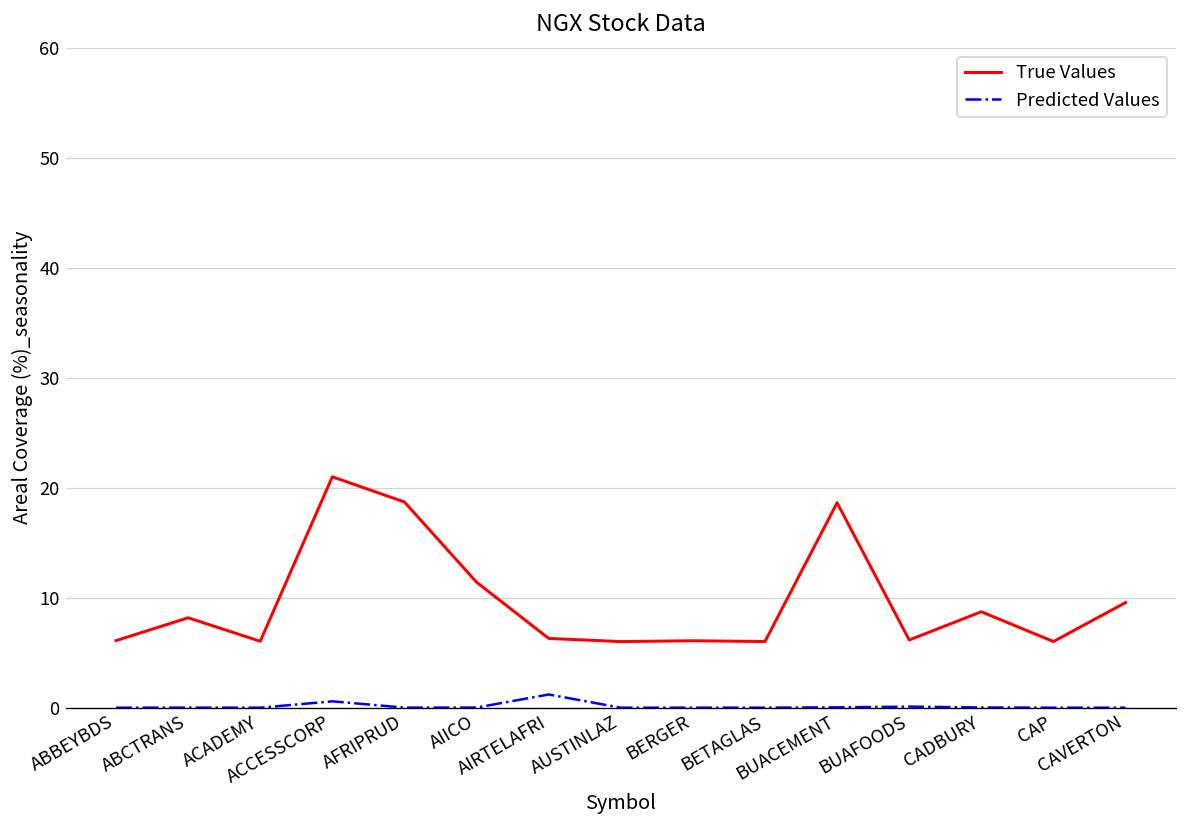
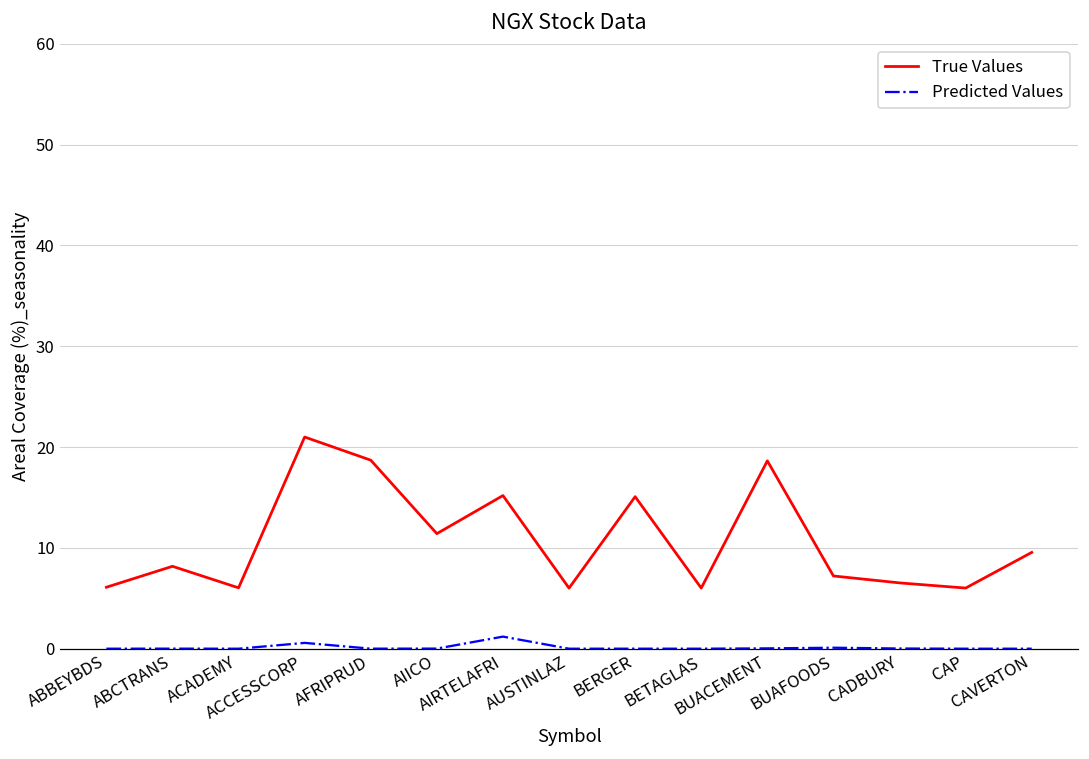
  {
    "True Values": {
      "ABBEYBDS": 6,
      "ABCTRANS": 8,
      "ACADEMY": 6,
      "ACCESSCORP": 21,
      "AFRIPRUD": 19,
      "AIICO": 11,
-     "AIRTELAFRI": 6,
+     "AIRTELAFRI": 15,
      "AUSTINLAZ": 6,
-     "BERGER": 6,
+     "BERGER": 15,
      "BETAGLAS": 6,
      "BUACEMENT": 19,
-     "BUAFOODS": 6,
-     "CADBURY": 9,
+     "BUAFOODS": 7,
+     "CADBURY": 7,
      "CAP": 6,
      "CAVERTON": 10
    },
    "Predicted Values": {
      "ABBEYBDS": 0,
      "ABCTRANS": 0,
      "ACADEMY": 0,
      "ACCESSCORP": 1,
      "AFRIPRUD": 0,
      "AIICO": 0,
      "AIRTELAFRI": 1,
      "AUSTINLAZ": 0,
      "BERGER": 0,
      "BETAGLAS": 0,
      "BUACEMENT": 0,
      "BUAFOODS": 0,
      "CADBURY": 0,
      "CAP": 0,
      "CAVERTON": 0
    }
  }
